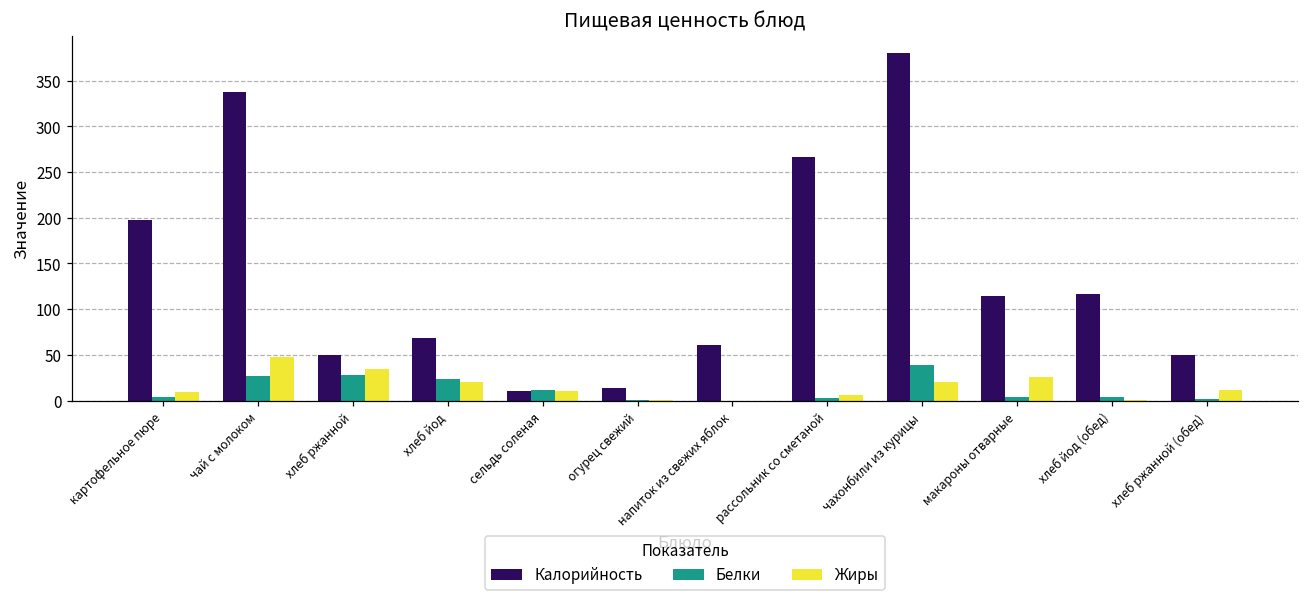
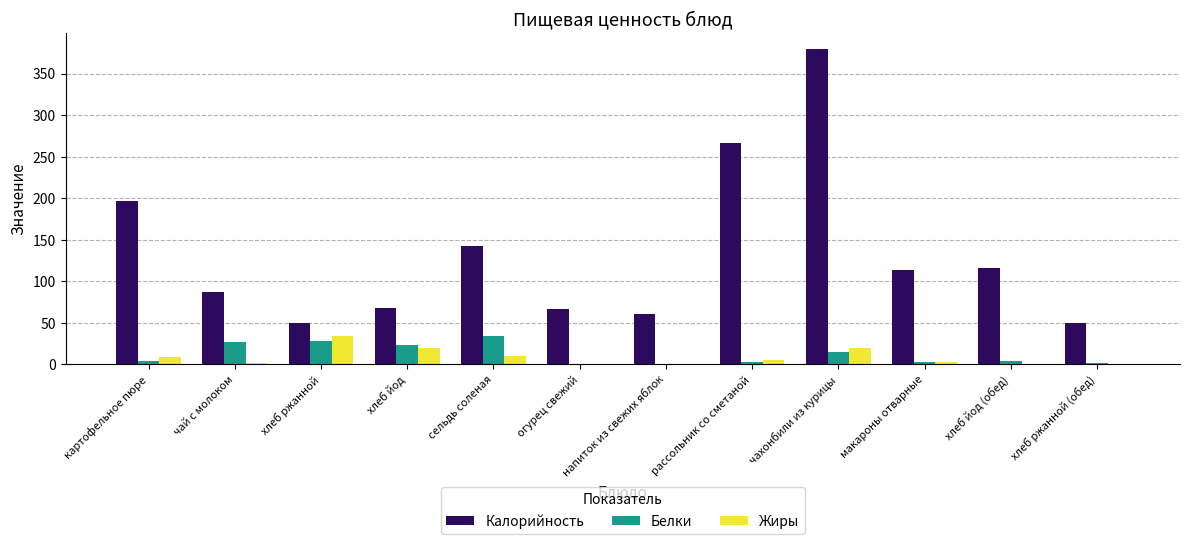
  {
    "Калорийность": {
      "картофельное пюре": 200,
-     "чай с молоком": 340,
+     "чай с молоком": 90,
      "хлеб ржанной": 50,
      "хлеб йод": 70,
-     "сельдь соленая": 10,
-     "огурец свежий": 10,
+     "сельдь соленая": 140,
+     "огурец свежий": 70,
      "напиток из свежих яблок": 60,
      "рассольник со сметаной": 270,
      "чахонбили из курицы": 380,
      "макароны отварные": 110,
      "хлеб йод (обед)": 120,
      "хлеб ржанной (обед)": 50
    },
    "Белки": {
      "картофельное пюре": 0,
      "чай с молоком": 30,
      "хлеб ржанной": 30,
      "хлеб йод": 20,
-     "сельдь соленая": 10,
+     "сельдь соленая": 30,
      "напиток из свежих яблок": 0,
-     "чахонбили из курицы": 40,
+     "чахонбили из курицы": 20,
      "макароны отварные": 0,
      "хлеб йод (обед)": 0
    },
    "Жиры": {
      "картофельное пюре": 10,
-     "чай с молоком": 50,
+     "чай с молоком": 0,
      "хлеб ржанной": 30,
      "хлеб йод": 20,
      "сельдь соленая": 10,
      "напиток из свежих яблок": 0,
      "рассольник со сметаной": 10,
      "чахонбили из курицы": 20,
-     "макароны отварные": 30,
-     "хлеб ржанной (обед)": 10
+     "макароны отварные": 0,
+     "хлеб ржанной (обед)": 0
    }
  }
